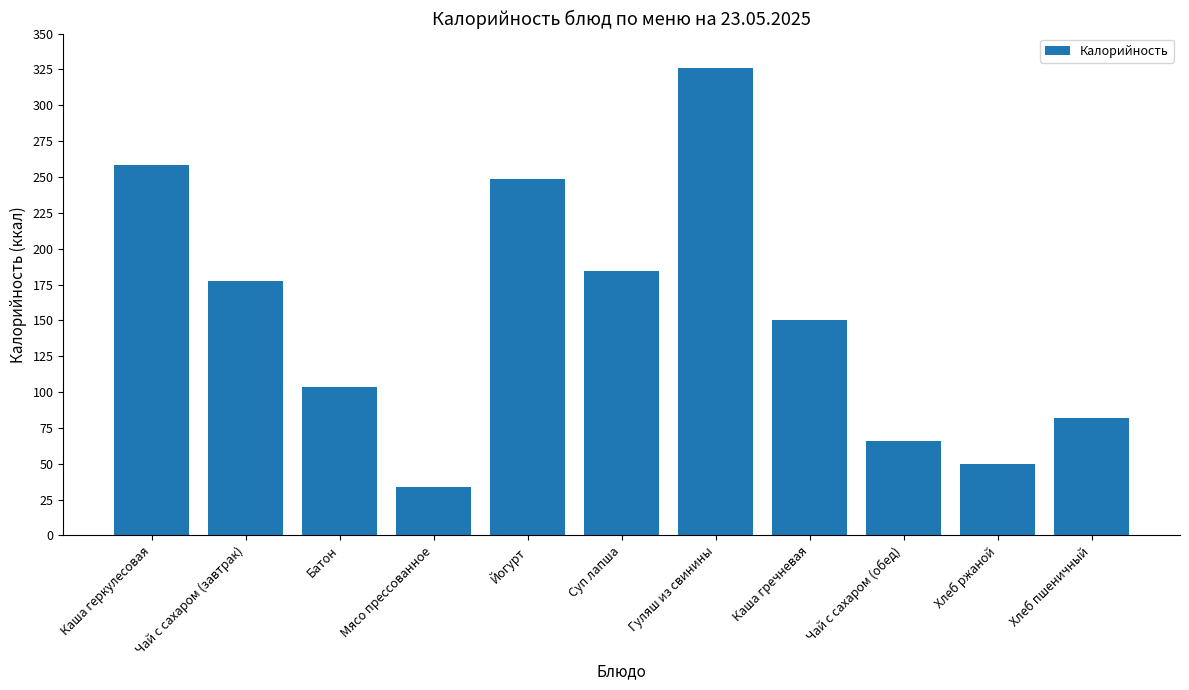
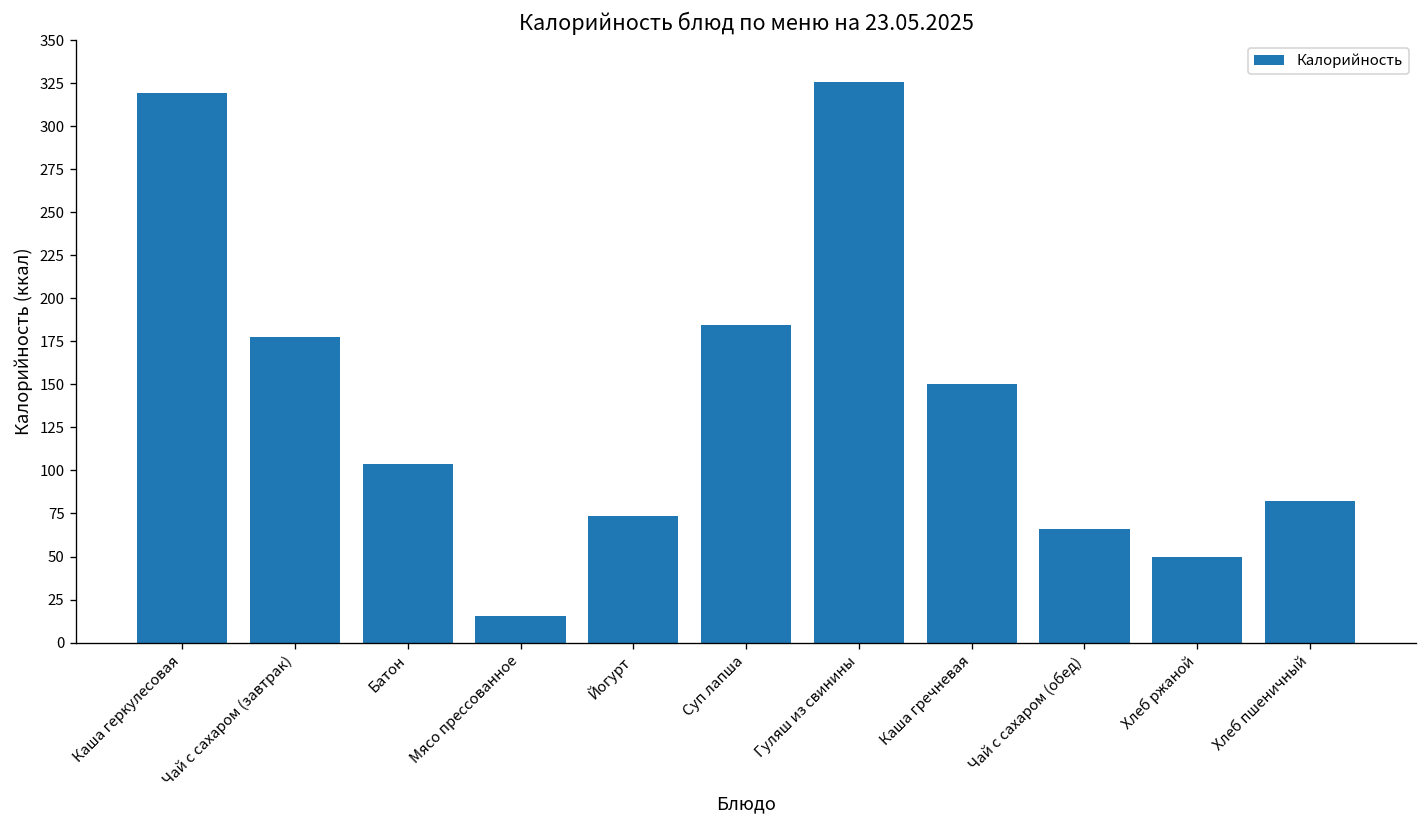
  {
-   "Каша геркулесовая": 258,
+   "Каша геркулесовая": 319,
    "Чай с сахаром (завтрак)": 177,
    "Батон": 104,
-   "Мясо прессованное": 34,
-   "Йогурт": 249,
+   "Мясо прессованное": 16,
+   "Йогурт": 74,
    "Суп лапша": 185,
    "Гуляш из свинины": 326,
    "Каша гречневая": 150,
    "Чай с сахаром (обед)": 66,
    "Хлеб ржаной": 50,
    "Хлеб пшеничный": 82
  }
